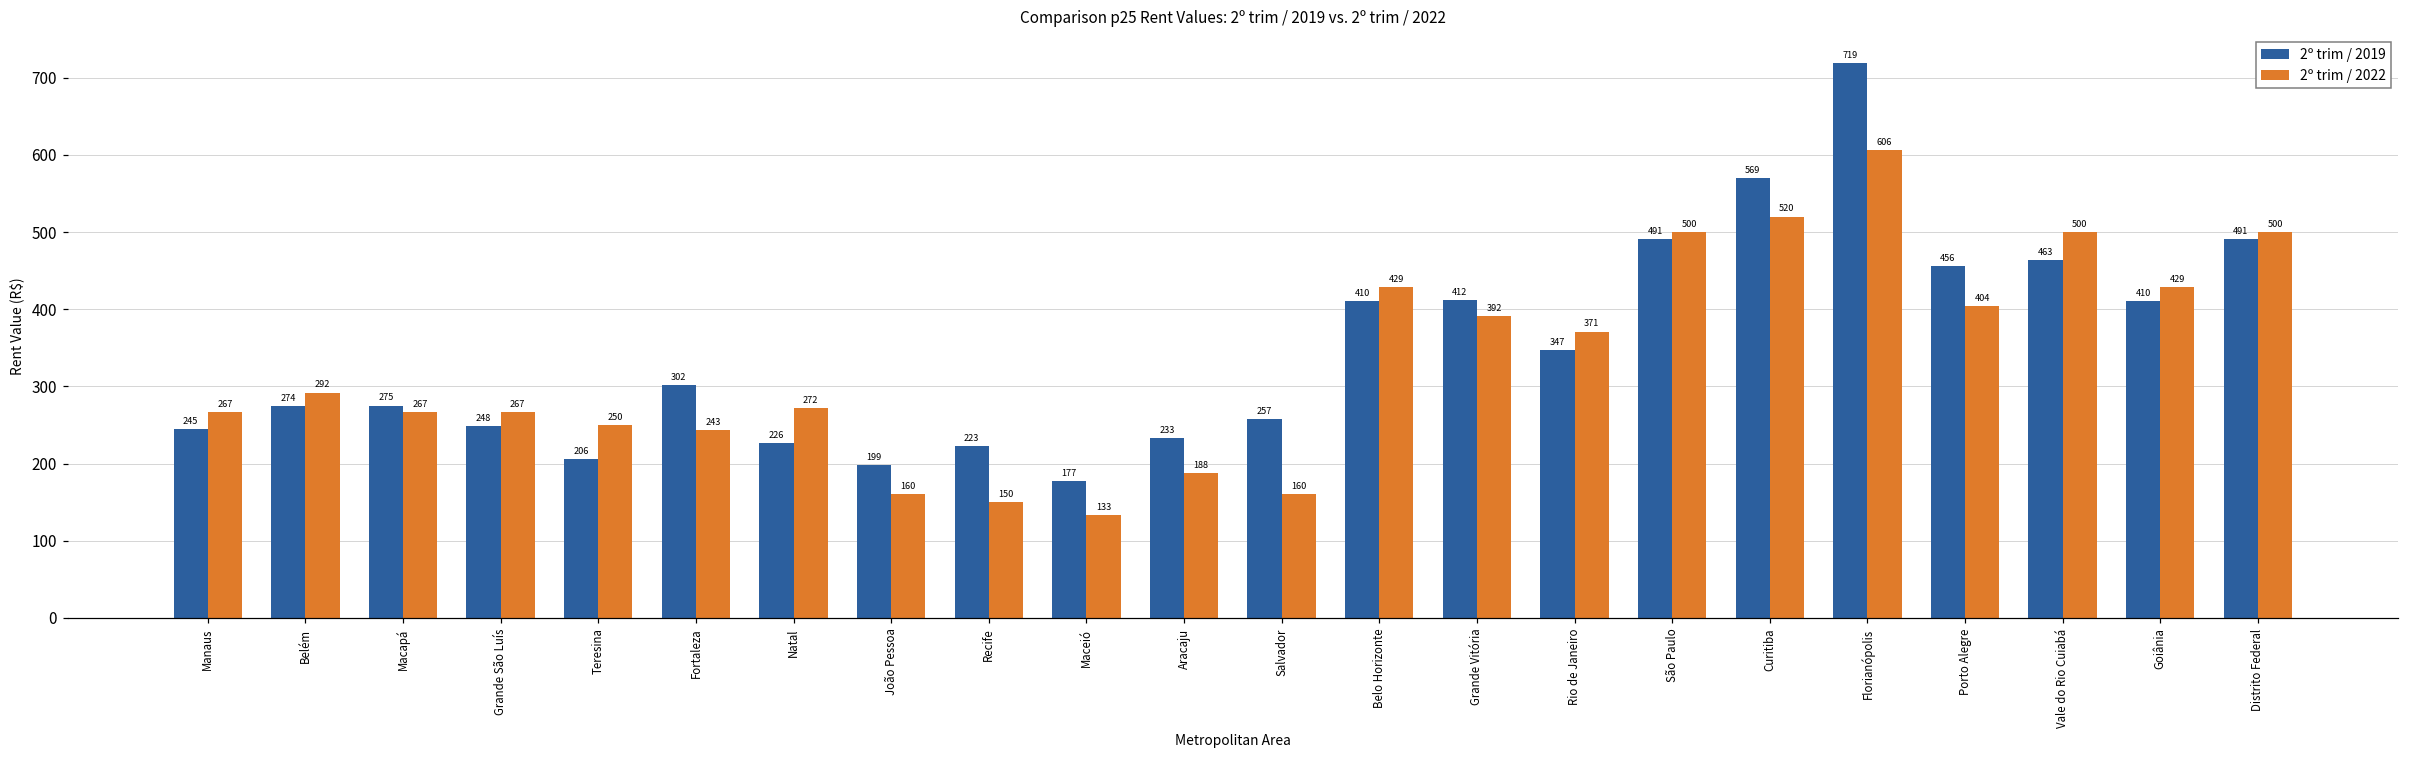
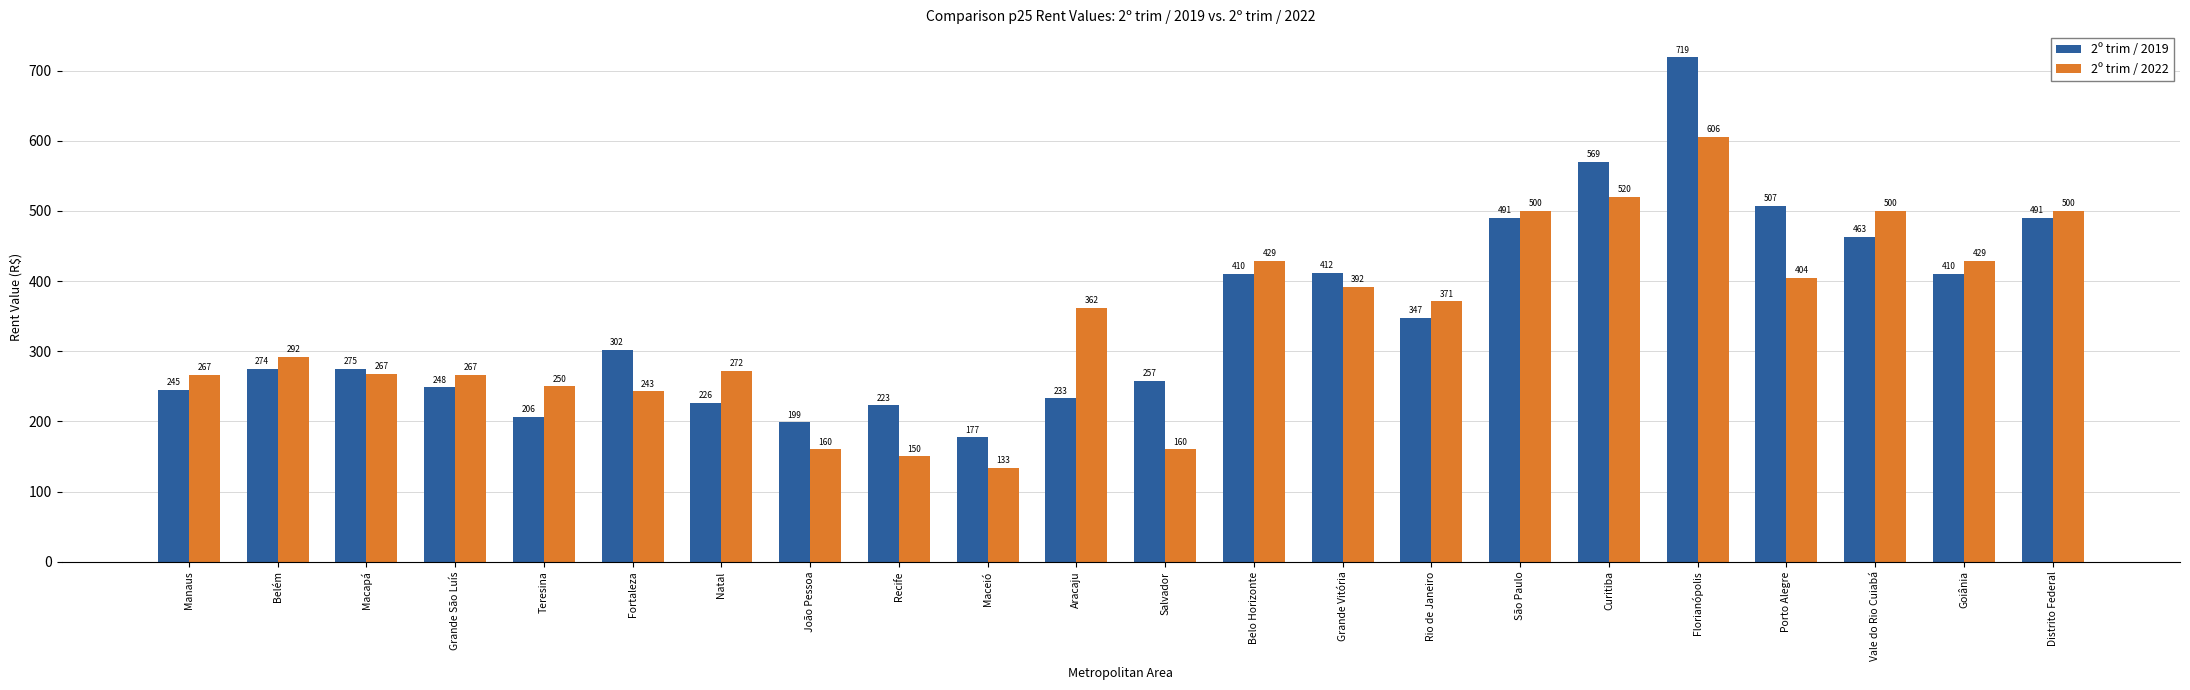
  {
    "2º trim / 2019": {
      "Manaus": 245,
      "Belém": 274,
      "Macapá": 275,
      "Grande São Luís": 248,
      "Teresina": 206,
      "Fortaleza": 302,
      "Natal": 226,
      "João Pessoa": 199,
      "Recife": 223,
      "Maceió": 177,
      "Aracaju": 233,
      "Salvador": 257,
      "Belo Horizonte": 410,
      "Grande Vitória": 412,
      "Rio de Janeiro": 347,
      "São Paulo": 491,
      "Curitiba": 569,
      "Florianópolis": 719,
-     "Porto Alegre": 456,
+     "Porto Alegre": 507,
      "Vale do Rio Cuiabá": 463,
      "Goiânia": 410,
      "Distrito Federal": 491
    },
    "2º trim / 2022": {
      "Manaus": 267,
      "Belém": 292,
      "Macapá": 267,
      "Grande São Luís": 267,
      "Teresina": 250,
      "Fortaleza": 243,
      "Natal": 272,
      "João Pessoa": 160,
      "Recife": 150,
      "Maceió": 133,
-     "Aracaju": 188,
+     "Aracaju": 362,
      "Salvador": 160,
      "Belo Horizonte": 429,
      "Grande Vitória": 392,
      "Rio de Janeiro": 371,
      "São Paulo": 500,
      "Curitiba": 520,
      "Florianópolis": 606,
      "Porto Alegre": 404,
      "Vale do Rio Cuiabá": 500,
      "Goiânia": 429,
      "Distrito Federal": 500
    }
  }
